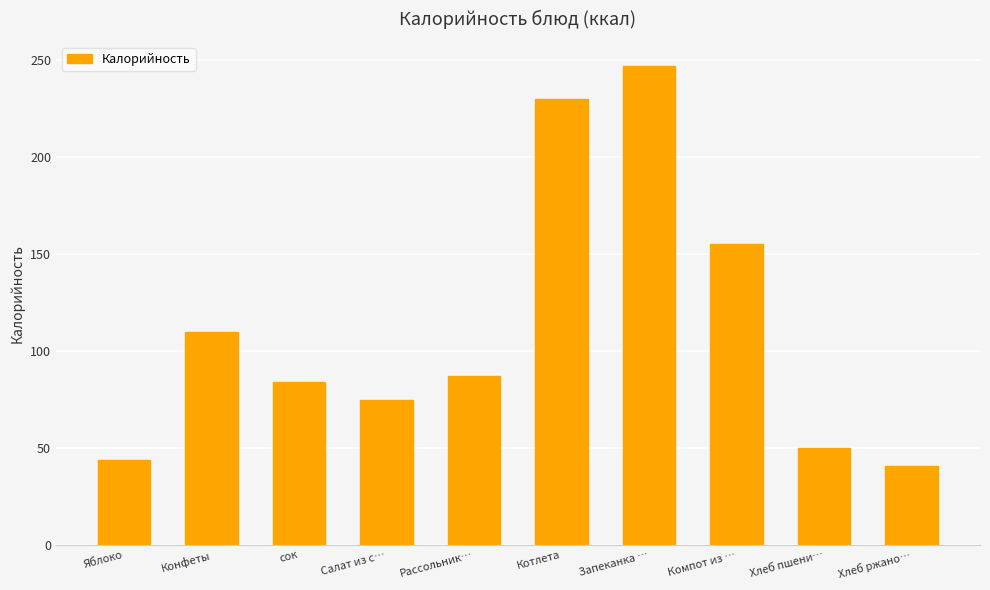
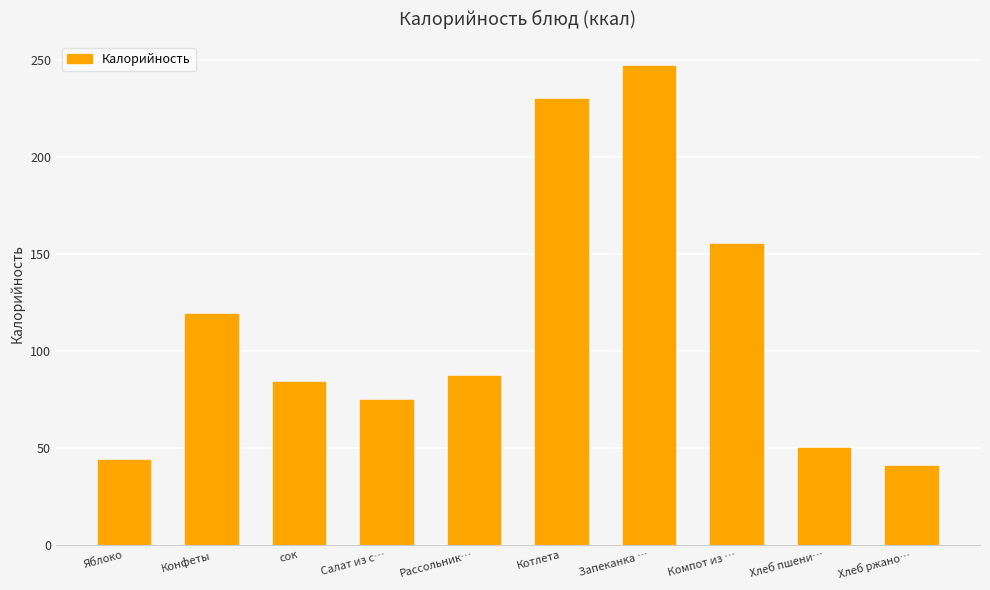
  {
    "Яблоко": 44,
-   "Конфеты": 110,
+   "Конфеты": 119,
    "сок": 84,
    "Салат из с…": 75,
    "Рассольник…": 87,
    "Котлета": 230,
    "Запеканка …": 247,
    "Компот из …": 155,
    "Хлеб пшени…": 50,
    "Хлеб ржано…": 41
  }
